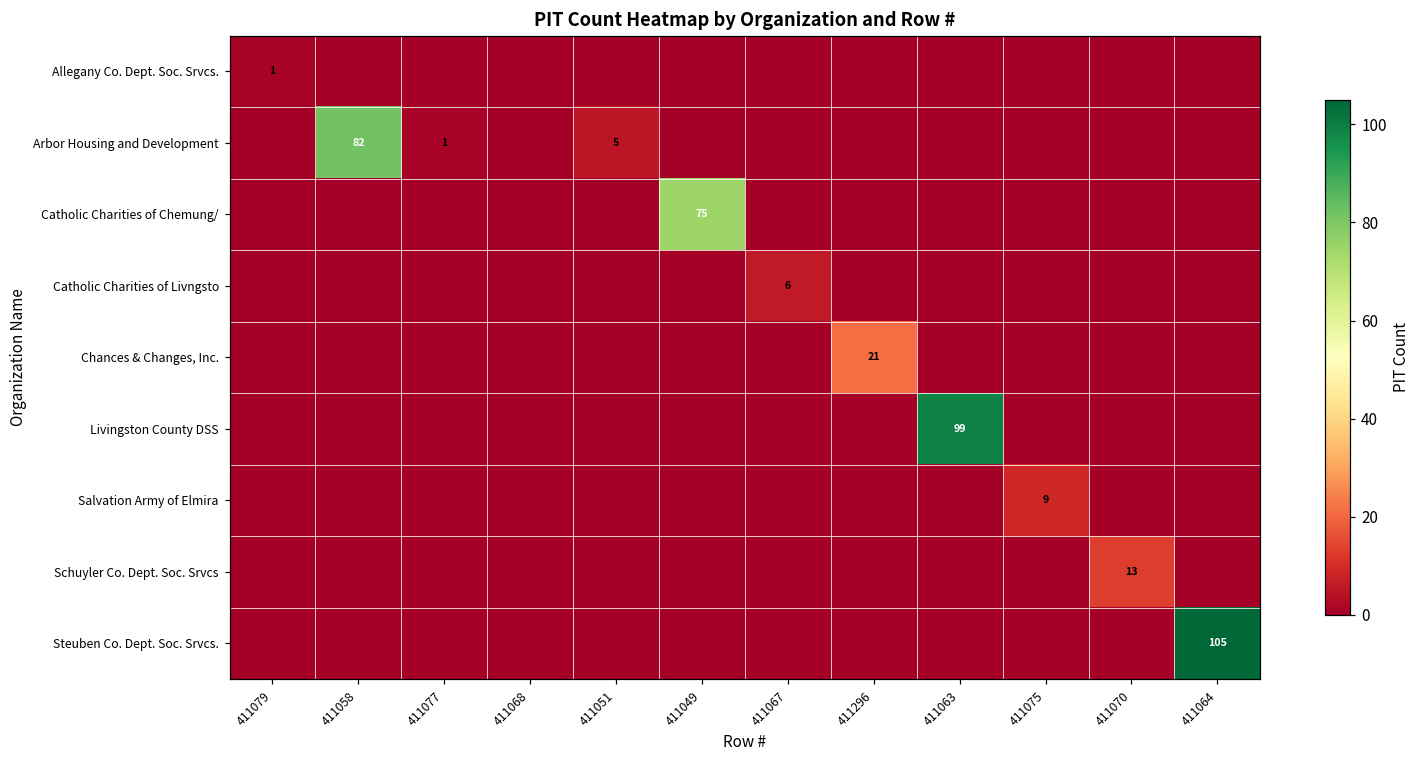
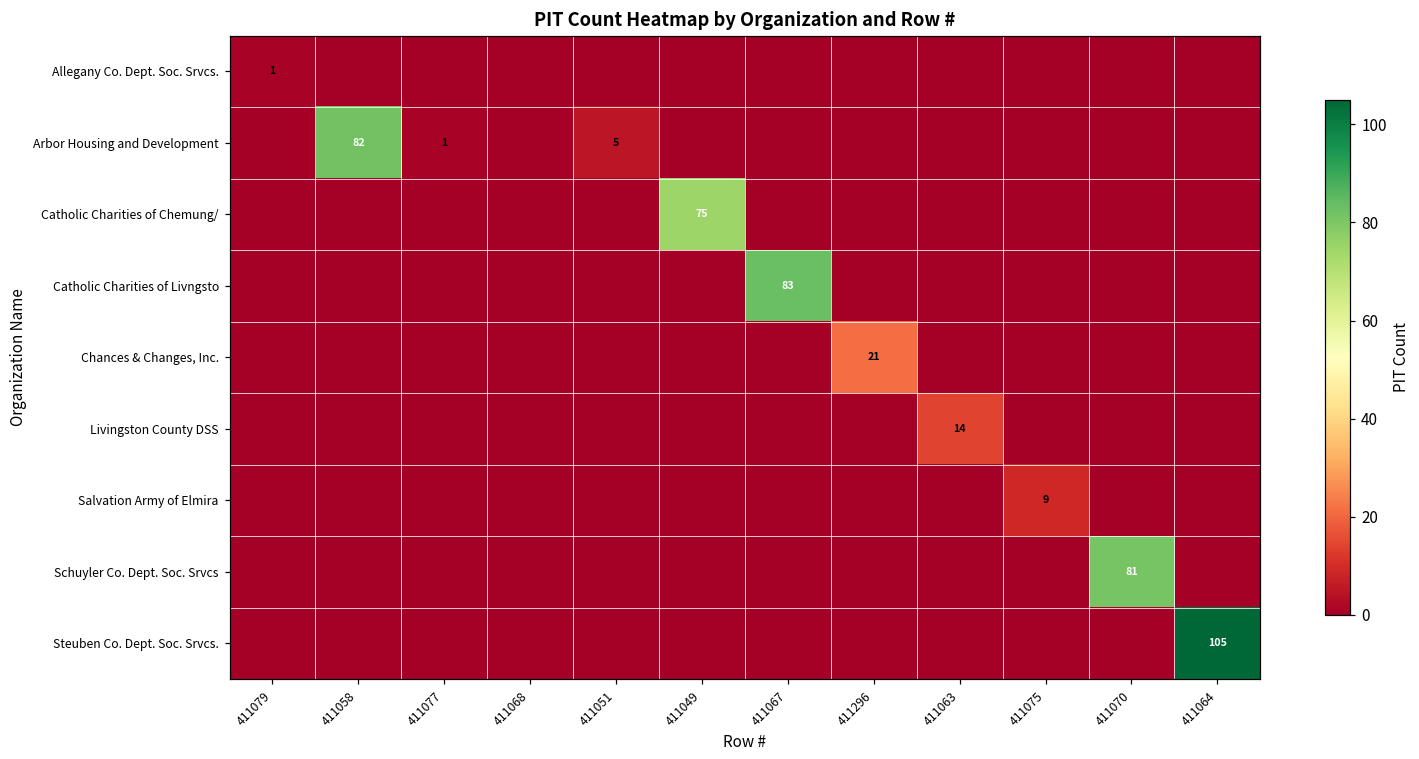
  {
    "Allegany Co. Dept. Soc. Srvcs.": {
      "411079": 1
    },
    "Arbor Housing and Development": {
      "411058": 82,
      "411077": 1,
      "411051": 5
    },
    "Catholic Charities of Chemung/": {
      "411049": 75
    },
    "Catholic Charities of Livngsto": {
-     "411067": 6
+     "411067": 83
    },
    "Chances & Changes, Inc.": {
      "411296": 21
    },
    "Livingston County DSS": {
-     "411063": 99
+     "411063": 14
    },
    "Salvation Army of Elmira": {
      "411075": 9
    },
    "Schuyler Co. Dept. Soc. Srvcs": {
-     "411070": 13
+     "411070": 81
    },
    "Steuben Co. Dept. Soc. Srvcs.": {
      "411064": 105
    }
  }
